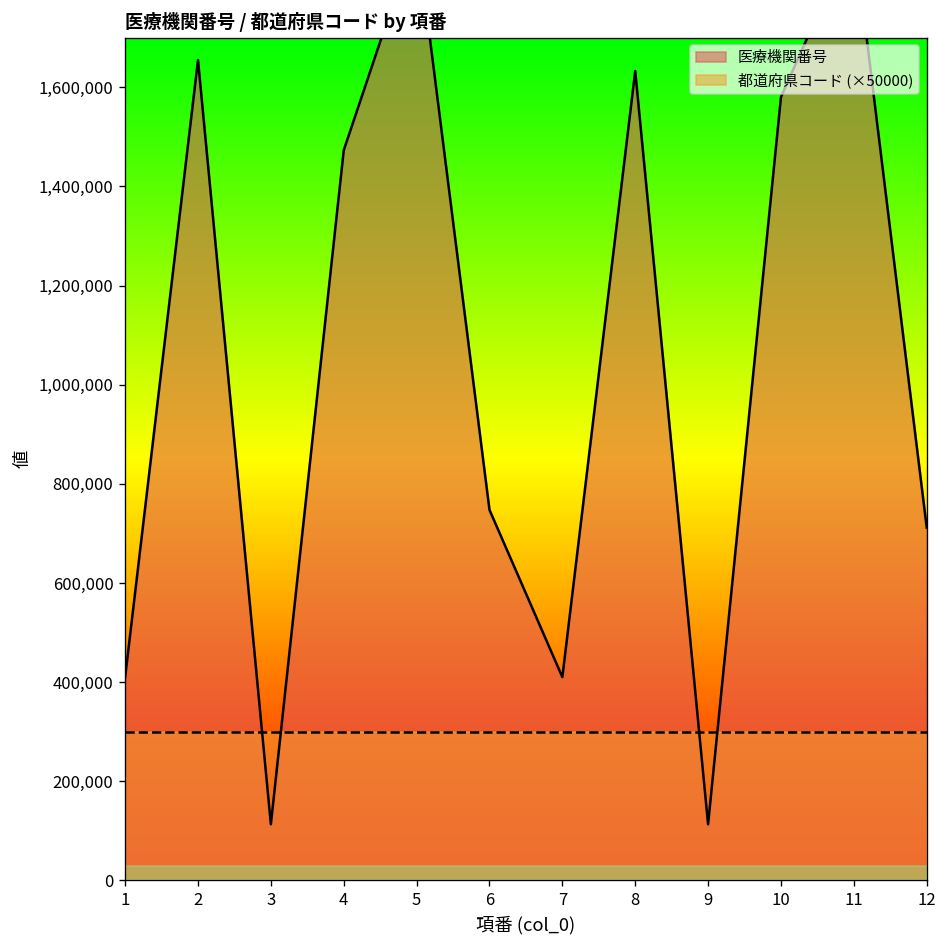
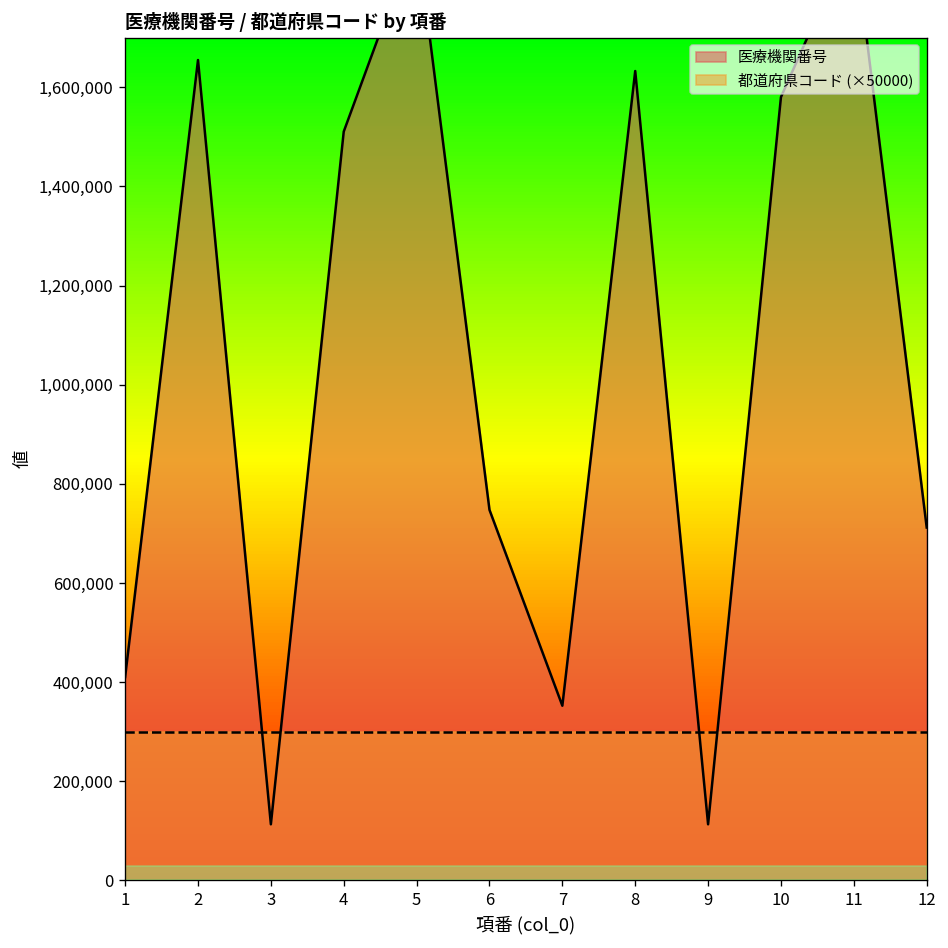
  {
    "医療機関番号": {
      "1": "410,000",
      "2": "1,650,000",
      "3": "110,000",
-     "4": "1,470,000",
+     "4": "1,510,000",
      "6": "750,000",
-     "7": "410,000",
+     "7": "350,000",
      "8": "1,630,000",
      "9": "110,000",
      "10": "1,580,000",
      "12": "710,000"
    },
    "都道府県コード (×50000)": {
      "1": "300,000",
      "2": "300,000",
      "3": "300,000",
      "4": "300,000",
      "5": "300,000",
      "6": "300,000",
      "7": "300,000",
      "8": "300,000",
      "9": "300,000",
      "10": "300,000",
      "11": "300,000",
      "12": "300,000"
    }
  }
